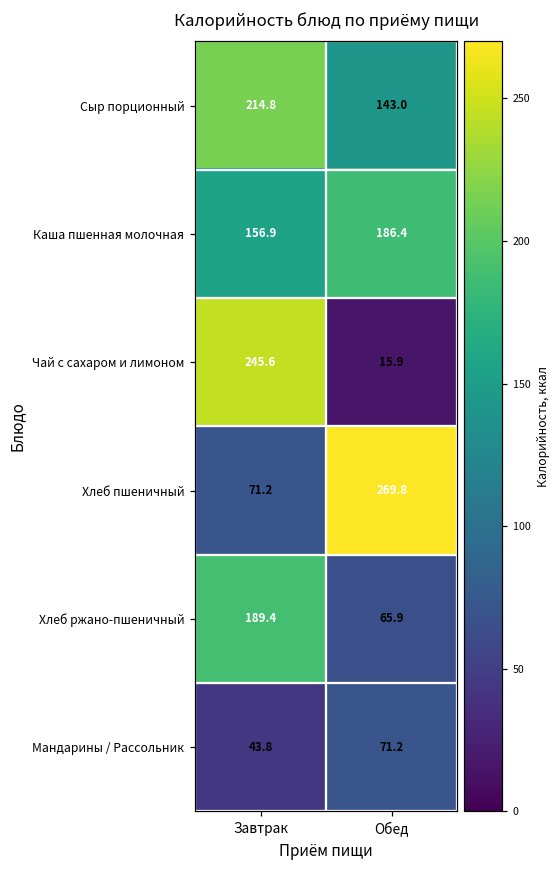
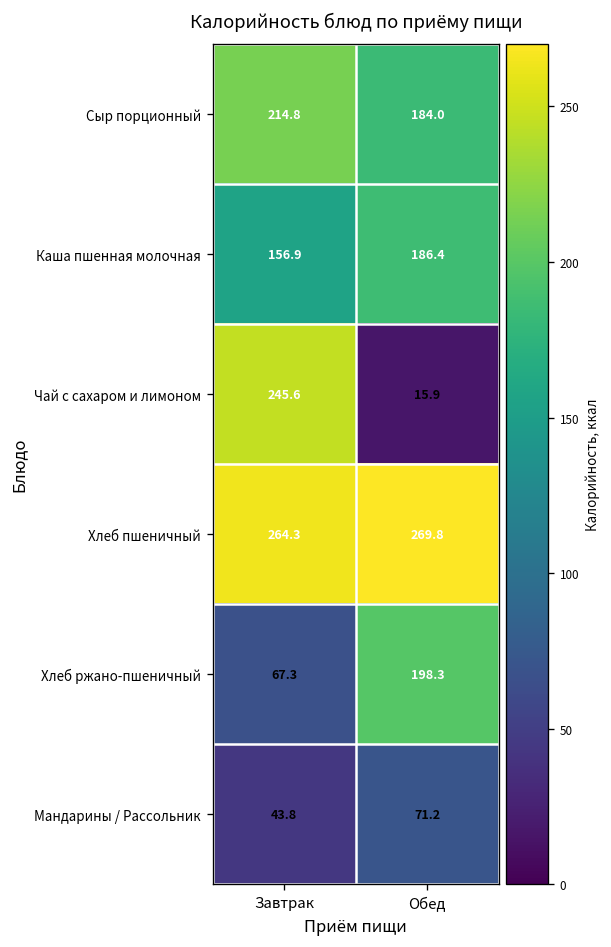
  {
    "Сыр порционный": {
      "Завтрак": 214.8,
-     "Обед": 143.0
+     "Обед": 184.0
    },
    "Каша пшенная молочная": {
      "Завтрак": 156.9,
      "Обед": 186.4
    },
    "Чай с сахаром и лимоном": {
      "Завтрак": 245.6,
      "Обед": 15.9
    },
    "Хлеб пшеничный": {
-     "Завтрак": 71.2,
+     "Завтрак": 264.3,
      "Обед": 269.8
    },
    "Хлеб ржано-пшеничный": {
-     "Завтрак": 189.4,
-     "Обед": 65.9
+     "Завтрак": 67.3,
+     "Обед": 198.3
    },
    "Мандарины / Рассольник": {
      "Завтрак": 43.8,
      "Обед": 71.2
    }
  }
